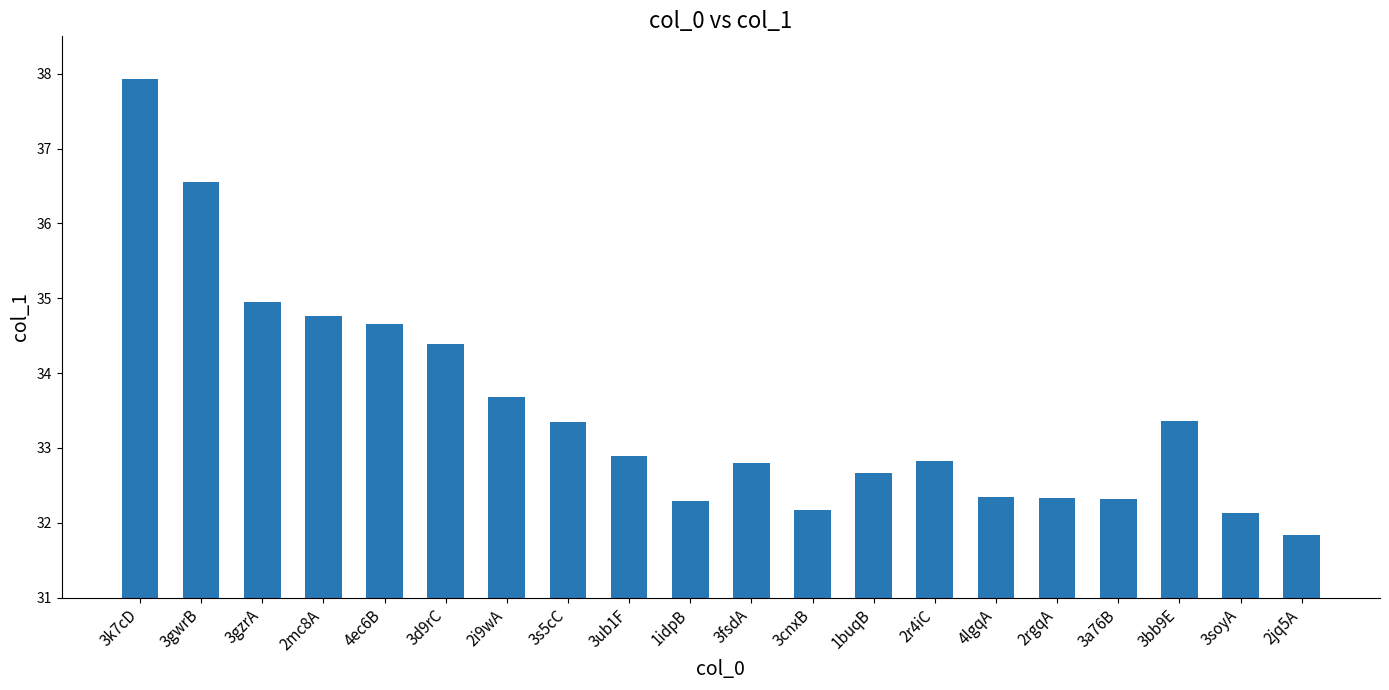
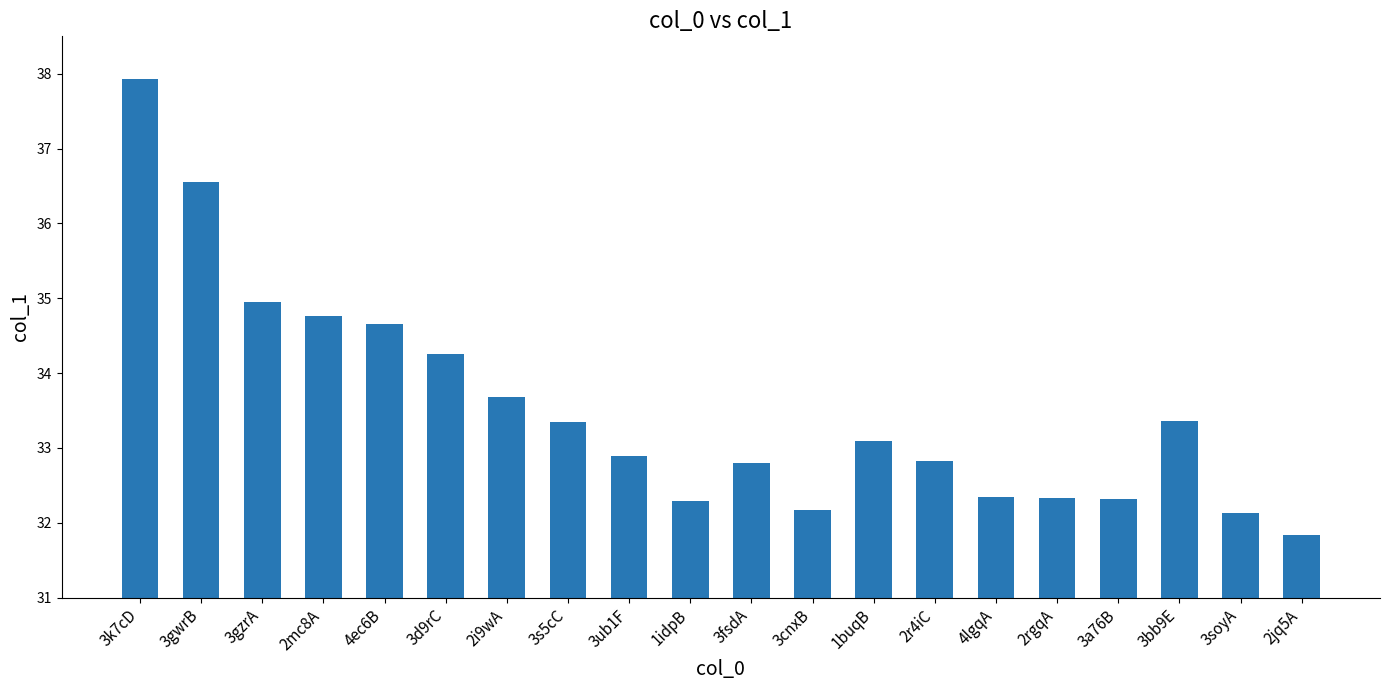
  {
    "3k7cD": 37.9,
    "3gwrB": 36.6,
    "3gzrA": 34.9,
    "2mc8A": 34.8,
    "4ec6B": 34.7,
-   "3d9rC": 34.4,
+   "3d9rC": 34.3,
    "2i9wA": 33.7,
    "3s5cC": 33.3,
    "3ub1F": 32.9,
    "1idpB": 32.3,
    "3fsdA": 32.8,
    "3cnxB": 32.2,
-   "1buqB": 32.7,
+   "1buqB": 33.1,
    "2r4iC": 32.8,
    "4lgqA": 32.3,
    "2rgqA": 32.3,
    "3a76B": 32.3,
    "3bb9E": 33.4,
    "3soyA": 32.1,
    "2jq5A": 31.8
  }
